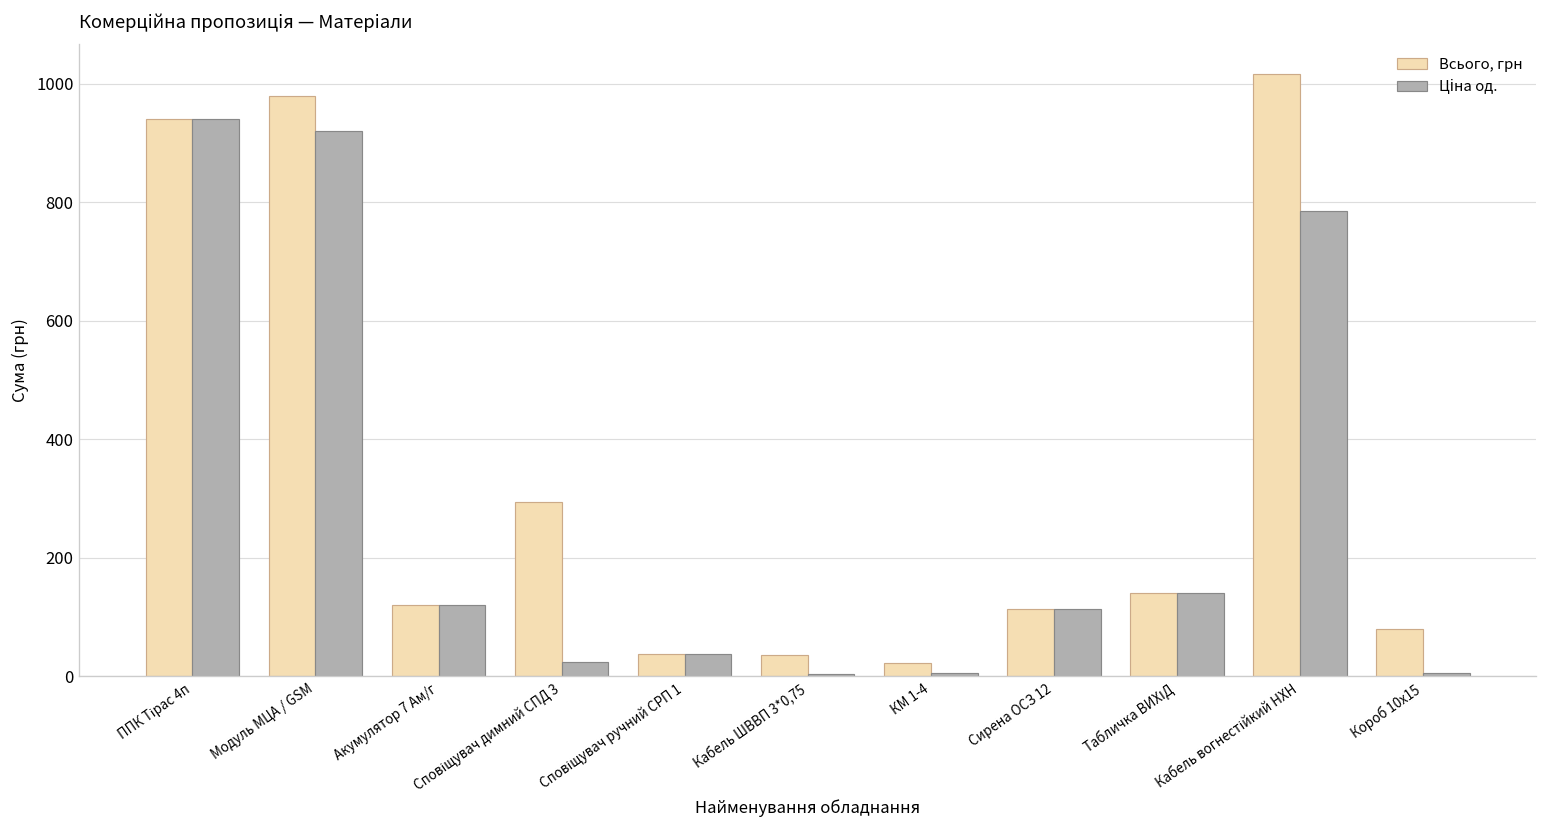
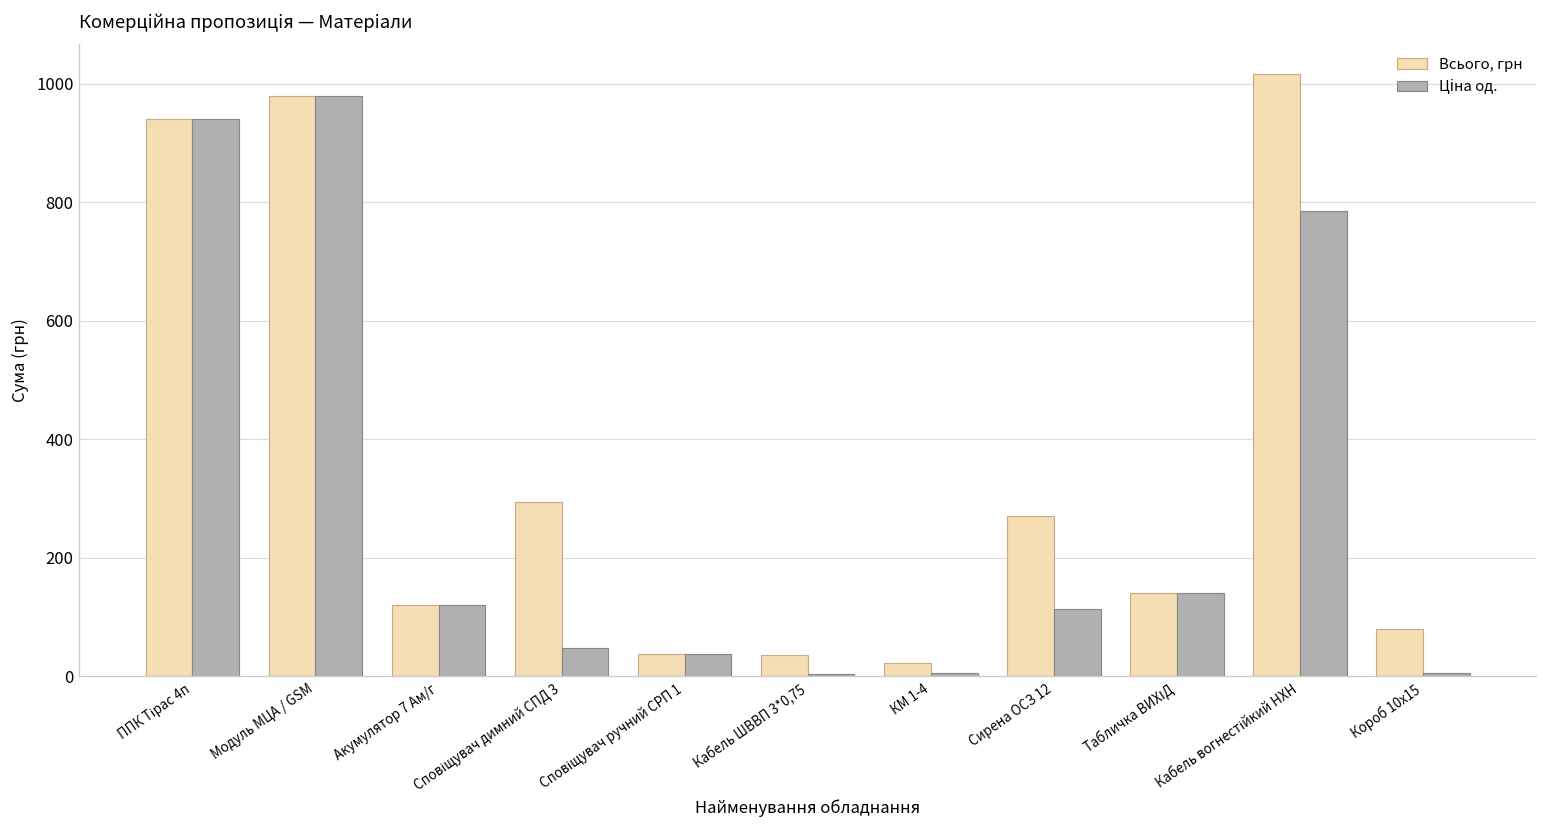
  {
    "Всього, грн": {
      "ППК Тірас 4п": 940,
      "Модуль МЦА / GSM": 980,
      "Акумулятор 7 Ам/г": 120,
      "Сповіщувач димний СПД 3": 290,
      "Сповіщувач ручний СРП 1": 40,
      "Кабель ШВВП 3*0,75": 40,
      "КМ 1-4": 20,
-     "Сирена ОСЗ 12": 110,
+     "Сирена ОСЗ 12": 270,
      "Табличка ВИХІД": 140,
      "Кабель вогнестійкий HXH": 1020,
      "Короб 10х15": 80
    },
    "Ціна од.": {
      "ППК Тірас 4п": 940,
-     "Модуль МЦА / GSM": 920,
+     "Модуль МЦА / GSM": 980,
      "Акумулятор 7 Ам/г": 120,
-     "Сповіщувач димний СПД 3": 20,
+     "Сповіщувач димний СПД 3": 50,
      "Сповіщувач ручний СРП 1": 40,
      "КМ 1-4": 10,
      "Сирена ОСЗ 12": 110,
      "Табличка ВИХІД": 140,
      "Кабель вогнестійкий HXH": 780
    }
  }
